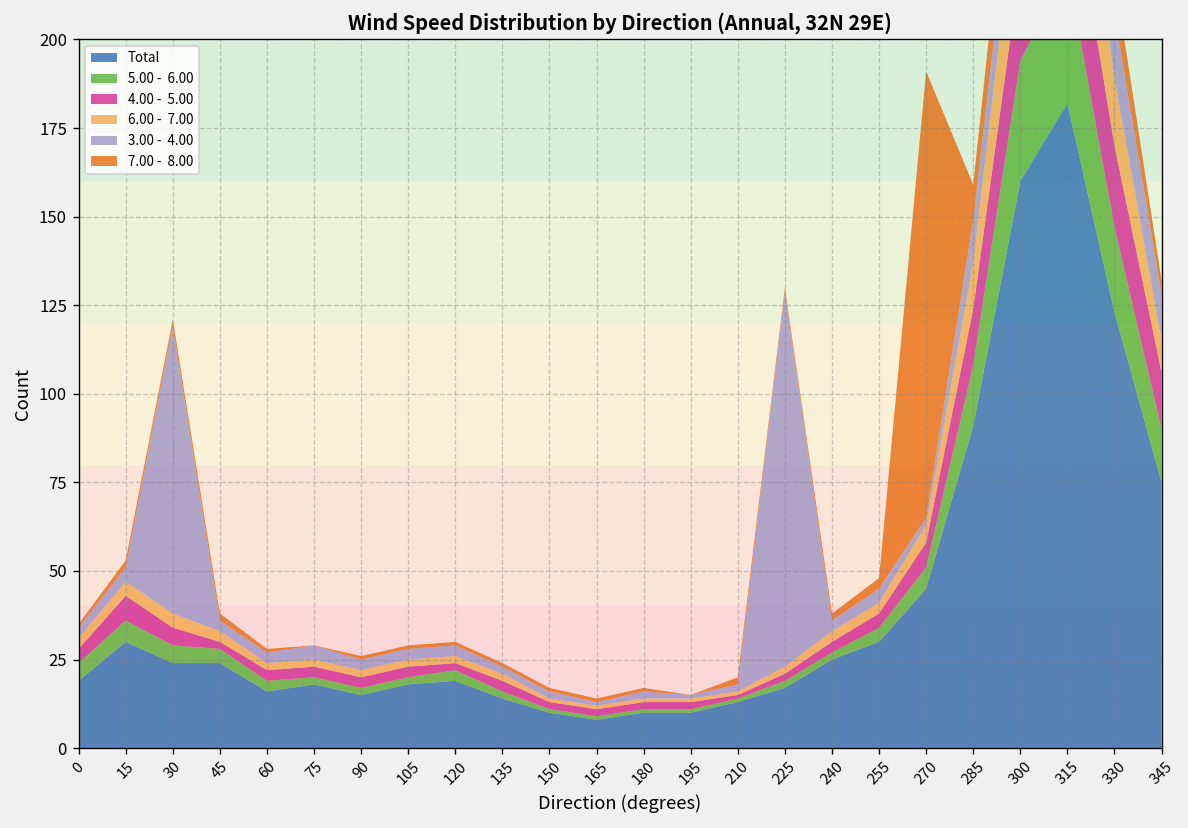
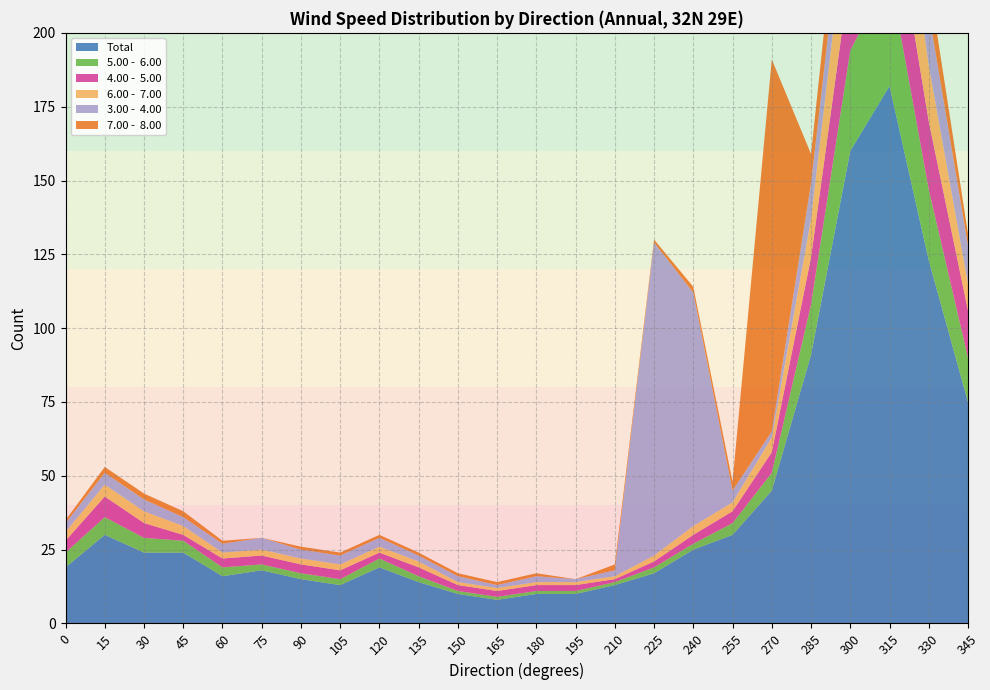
  {
    "Total": {
      "0": 19,
      "15": 30,
      "30": 24,
      "45": 24,
      "60": 16,
      "75": 18,
      "90": 15,
-     "105": 18,
+     "105": 13,
      "120": 19,
      "135": 14,
      "150": 10,
      "165": 8,
      "180": 10,
      "195": 10,
      "210": 13,
      "225": 17,
      "240": 25,
      "255": 30,
      "270": 45,
      "285": 91,
      "300": 160,
      "315": 182,
      "330": 123,
      "345": 75
    },
    "5.00 - 6.00": {
      "0": 5,
      "15": 6,
      "30": 5,
      "45": 4,
      "60": 3,
      "75": 2,
      "90": 2,
      "105": 2,
      "120": 3,
      "135": 2,
      "150": 1,
      "165": 1,
      "180": 1,
      "195": 1,
      "210": 1,
      "225": 2,
      "240": 2,
      "255": 4,
      "270": 6,
      "285": 17,
      "300": 34,
      "330": 24,
      "345": 15
    },
    "4.00 - 5.00": {
      "0": 4,
      "15": 7,
      "30": 5,
      "45": 2,
      "60": 3,
      "75": 3,
      "90": 3,
      "105": 3,
      "120": 2,
      "135": 3,
      "150": 2,
      "165": 2,
      "180": 2,
      "195": 2,
      "210": 1,
      "225": 2,
      "240": 3,
      "255": 4,
      "270": 7,
      "285": 16,
      "330": 23,
      "345": 16
    },
    "6.00 - 7.00": {
      "0": 3,
      "15": 4,
      "30": 4,
      "45": 3,
      "60": 2,
      "75": 2,
      "90": 2,
      "105": 2,
      "120": 2,
      "135": 2,
      "150": 1,
      "165": 1,
      "180": 1,
      "195": 1,
      "210": 1,
      "225": 2,
      "240": 3,
      "255": 3,
      "270": 5,
      "285": 13,
      "330": 19,
      "345": 9
    },
    "3.00 - 4.00": {
      "0": 3,
      "15": 4,
-     "30": 81,
+     "30": 4,
      "45": 3,
      "60": 3,
      "90": 3,
      "105": 3,
      "120": 3,
      "135": 2,
      "150": 2,
      "165": 1,
      "180": 2,
      "210": 2,
      "225": 106,
-     "240": 3,
+     "240": 79,
      "255": 4,
      "270": 2,
      "285": 12,
      "345": 13
    },
    "7.00 - 8.00": {
      "0": 1,
      "15": 2,
      "30": 2,
      "45": 2,
      "60": 1,
      "90": 1,
      "105": 1,
      "120": 1,
      "135": 1,
      "150": 1,
      "165": 1,
      "180": 1,
      "210": 2,
      "225": 1,
      "240": 2,
      "255": 3,
      "270": 126,
      "285": 10,
      "345": 4
    }
  }
